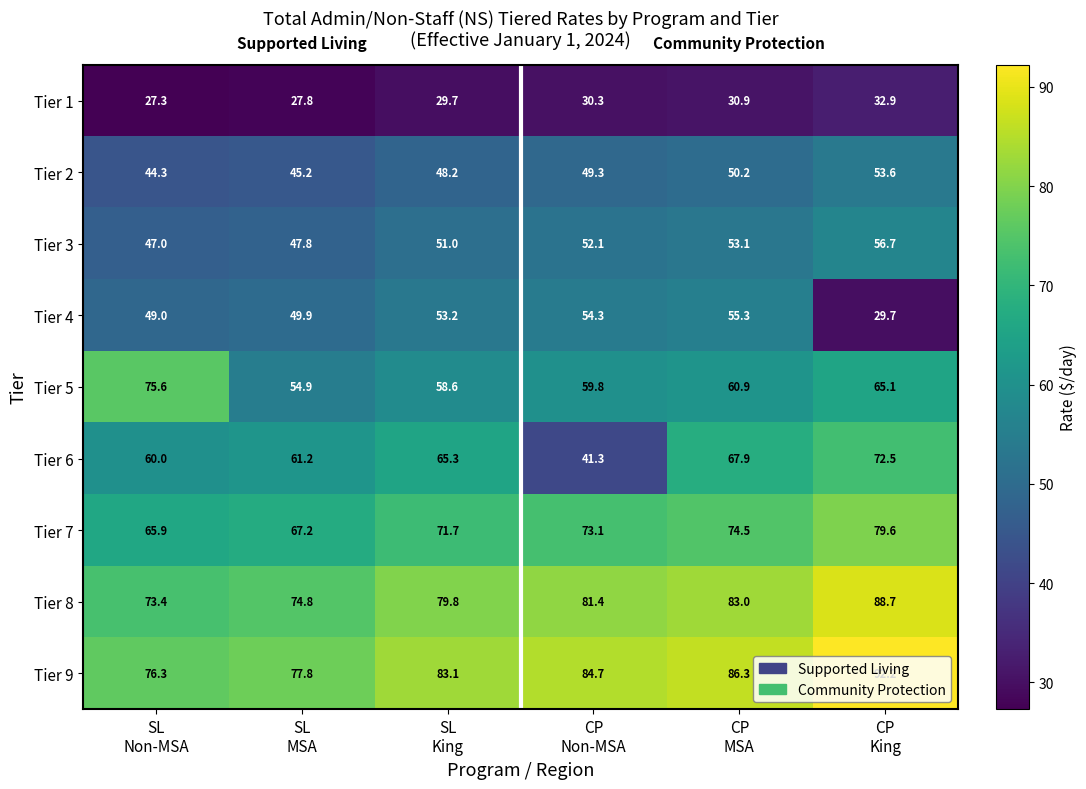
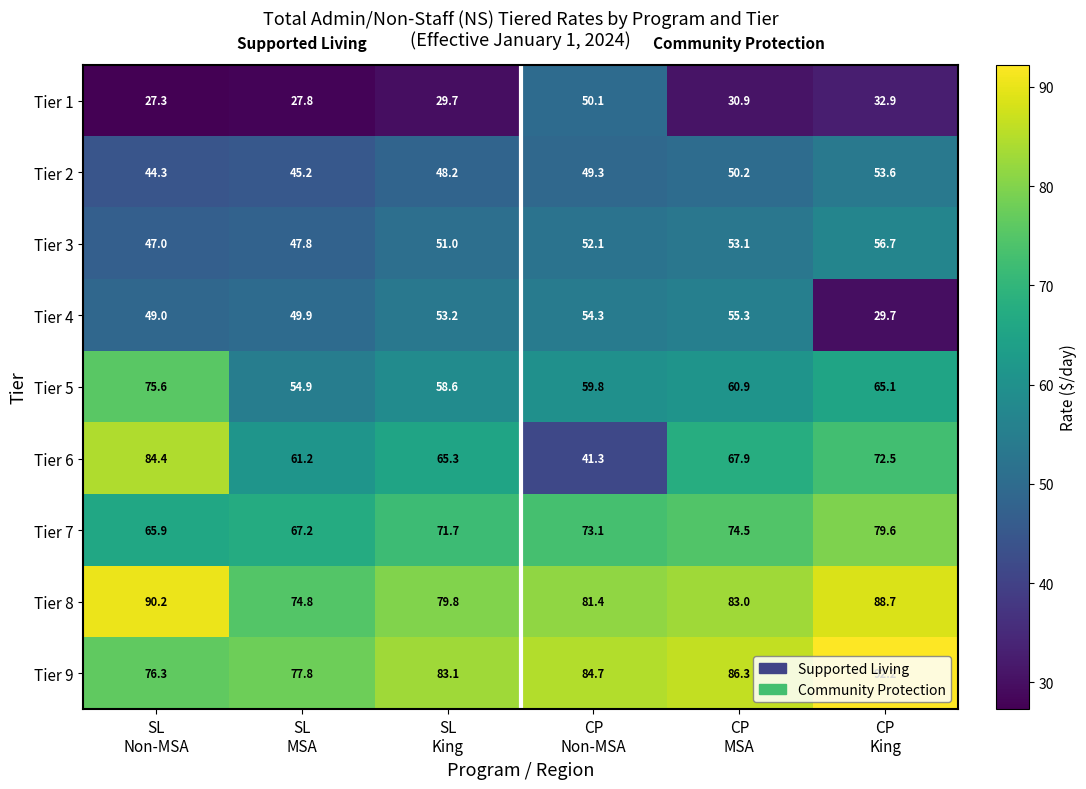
  {
    "Tier 1": {
      "SL Non-MSA": 27.3,
      "SL MSA": 27.8,
      "SL King": 29.7,
-     "CP Non-MSA": 30.3,
+     "CP Non-MSA": 50.1,
      "CP MSA": 30.9,
      "CP King": 32.9
    },
    "Tier 2": {
      "SL Non-MSA": 44.3,
      "SL MSA": 45.2,
      "SL King": 48.2,
      "CP Non-MSA": 49.3,
      "CP MSA": 50.2,
      "CP King": 53.6
    },
    "Tier 3": {
      "SL Non-MSA": 47.0,
      "SL MSA": 47.8,
      "SL King": 51.0,
      "CP Non-MSA": 52.1,
      "CP MSA": 53.1,
      "CP King": 56.7
    },
    "Tier 4": {
      "SL Non-MSA": 49.0,
      "SL MSA": 49.9,
      "SL King": 53.2,
      "CP Non-MSA": 54.3,
      "CP MSA": 55.3,
      "CP King": 29.7
    },
    "Tier 5": {
      "SL Non-MSA": 75.6,
      "SL MSA": 54.9,
      "SL King": 58.6,
      "CP Non-MSA": 59.8,
      "CP MSA": 60.9,
      "CP King": 65.1
    },
    "Tier 6": {
-     "SL Non-MSA": 60.0,
+     "SL Non-MSA": 84.4,
      "SL MSA": 61.2,
      "SL King": 65.3,
      "CP Non-MSA": 41.3,
      "CP MSA": 67.9,
      "CP King": 72.5
    },
    "Tier 7": {
      "SL Non-MSA": 65.9,
      "SL MSA": 67.2,
      "SL King": 71.7,
      "CP Non-MSA": 73.1,
      "CP MSA": 74.5,
      "CP King": 79.6
    },
    "Tier 8": {
-     "SL Non-MSA": 73.4,
+     "SL Non-MSA": 90.2,
      "SL MSA": 74.8,
      "SL King": 79.8,
      "CP Non-MSA": 81.4,
      "CP MSA": 83.0,
      "CP King": 88.7
    },
    "Tier 9": {
      "SL Non-MSA": 76.3,
      "SL MSA": 77.8,
      "SL King": 83.1,
      "CP Non-MSA": 84.7,
      "CP MSA": 86.3
    }
  }
